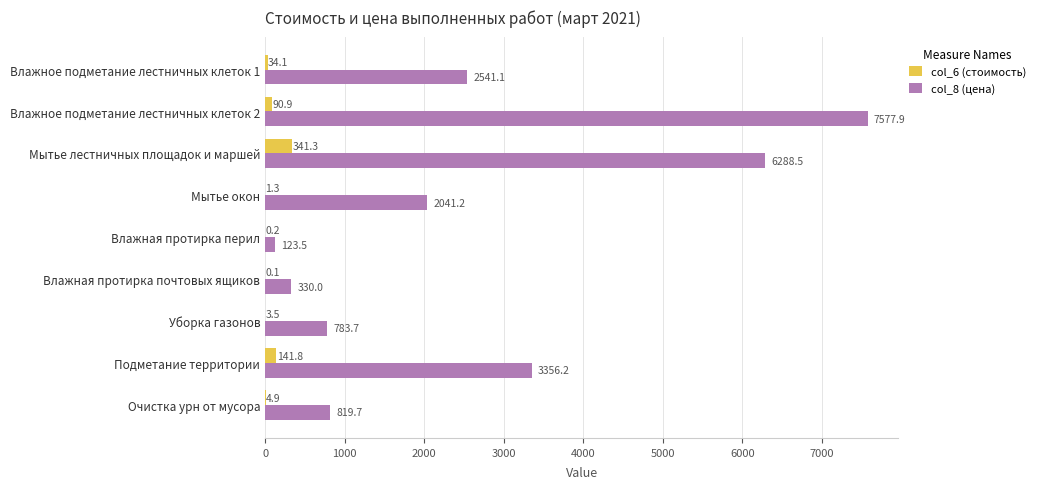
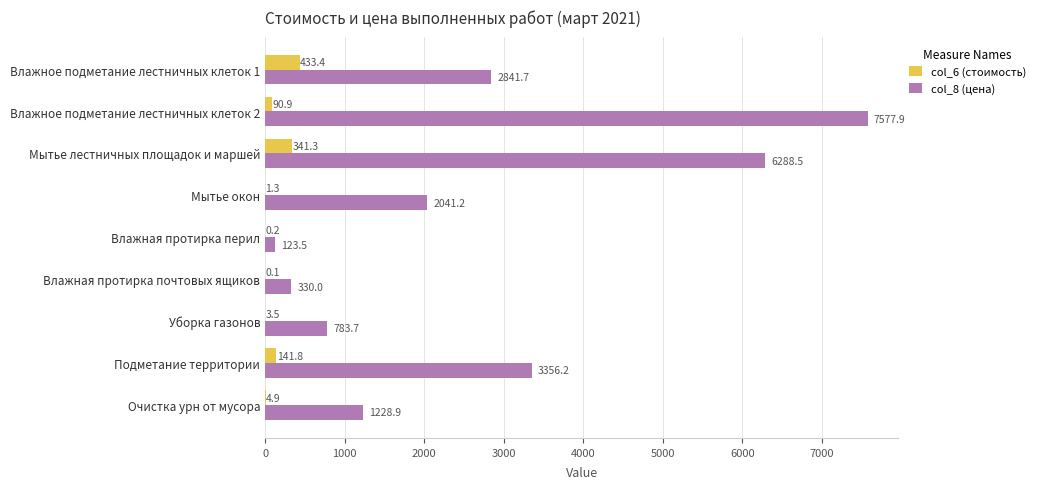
  {
    "col_6 (стоимость)": {
-     "Влажное подметание лестничных клеток 1": 34.1,
+     "Влажное подметание лестничных клеток 1": 433.4,
      "Влажное подметание лестничных клеток 2": 90.9,
      "Мытье лестничных площадок и маршей": 341.3,
      "Мытье окон": 1.3,
      "Влажная протирка перил": 0.2,
      "Влажная протирка почтовых ящиков": 0.1,
      "Уборка газонов": 3.5,
      "Подметание территории": 141.8,
      "Очистка урн от мусора": 4.9
    },
    "col_8 (цена)": {
-     "Влажное подметание лестничных клеток 1": 2541.1,
+     "Влажное подметание лестничных клеток 1": 2841.7,
      "Влажное подметание лестничных клеток 2": 7577.9,
      "Мытье лестничных площадок и маршей": 6288.5,
      "Мытье окон": 2041.2,
      "Влажная протирка перил": 123.5,
      "Влажная протирка почтовых ящиков": 330.0,
      "Уборка газонов": 783.7,
      "Подметание территории": 3356.2,
-     "Очистка урн от мусора": 819.7
+     "Очистка урн от мусора": 1228.9
    }
  }
